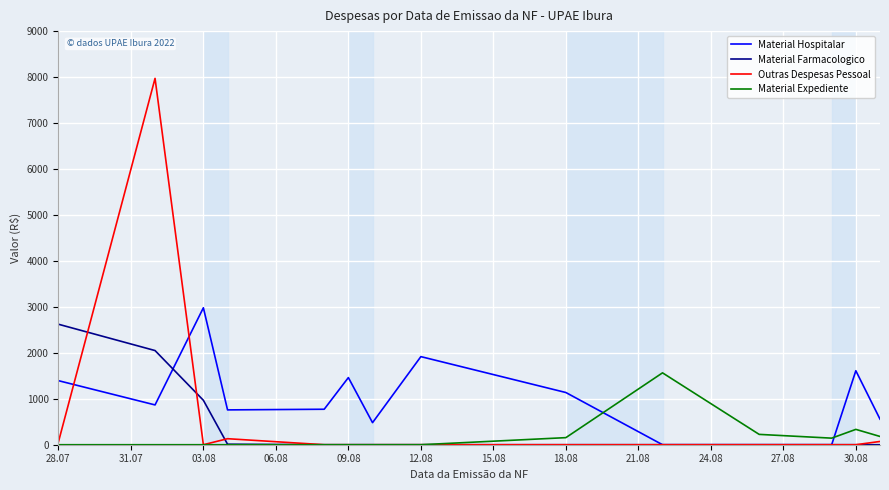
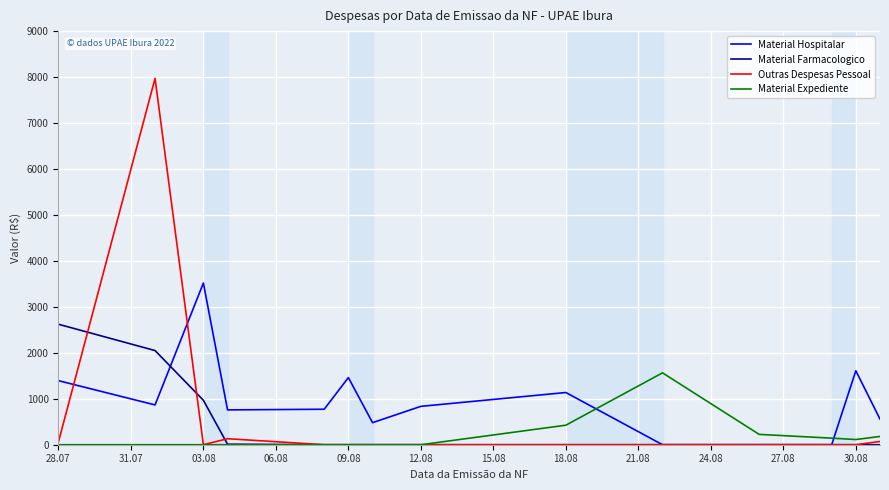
  {
    "Material Hospitalar": {
      "28.07": 1400,
-     "03.08": 3000,
+     "03.08": 3500,
      "09.08": 1500,
-     "12.08": 1900,
+     "12.08": 800,
      "18.08": 1100,
      "30.08": 1600
    },
    "Material Farmacologico": {
      "28.07": 2600,
      "03.08": 1000
    },
    "Outras Despesas Pessoal": {
      "28.07": 100
    },
    "Material Expediente": {
      "28.07": 0,
-     "18.08": 200,
-     "30.08": 300
+     "18.08": 400,
+     "30.08": 100
    }
  }
